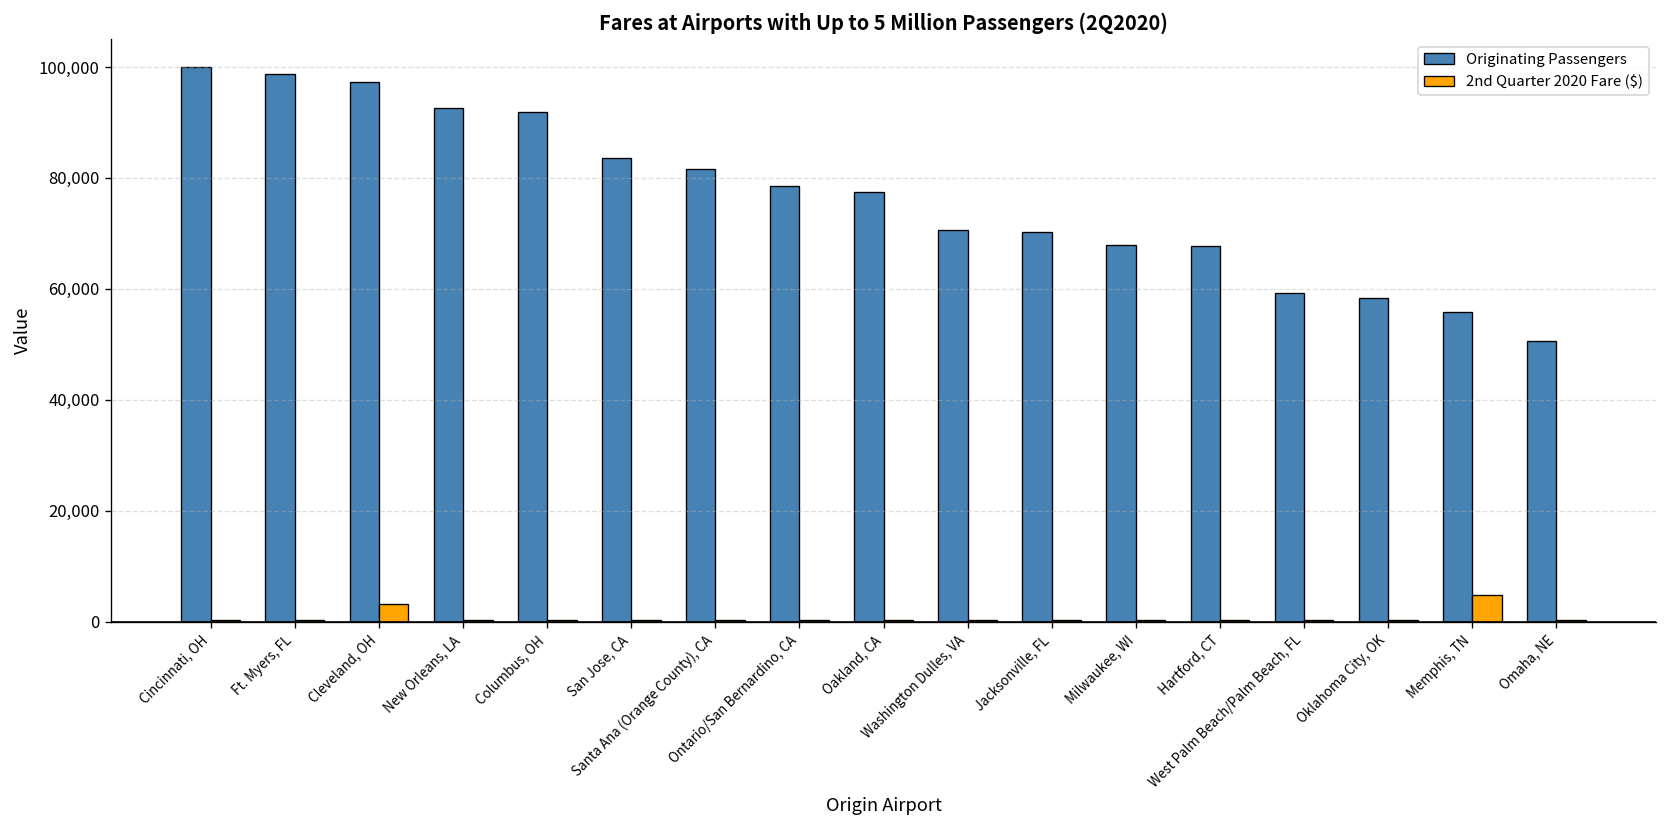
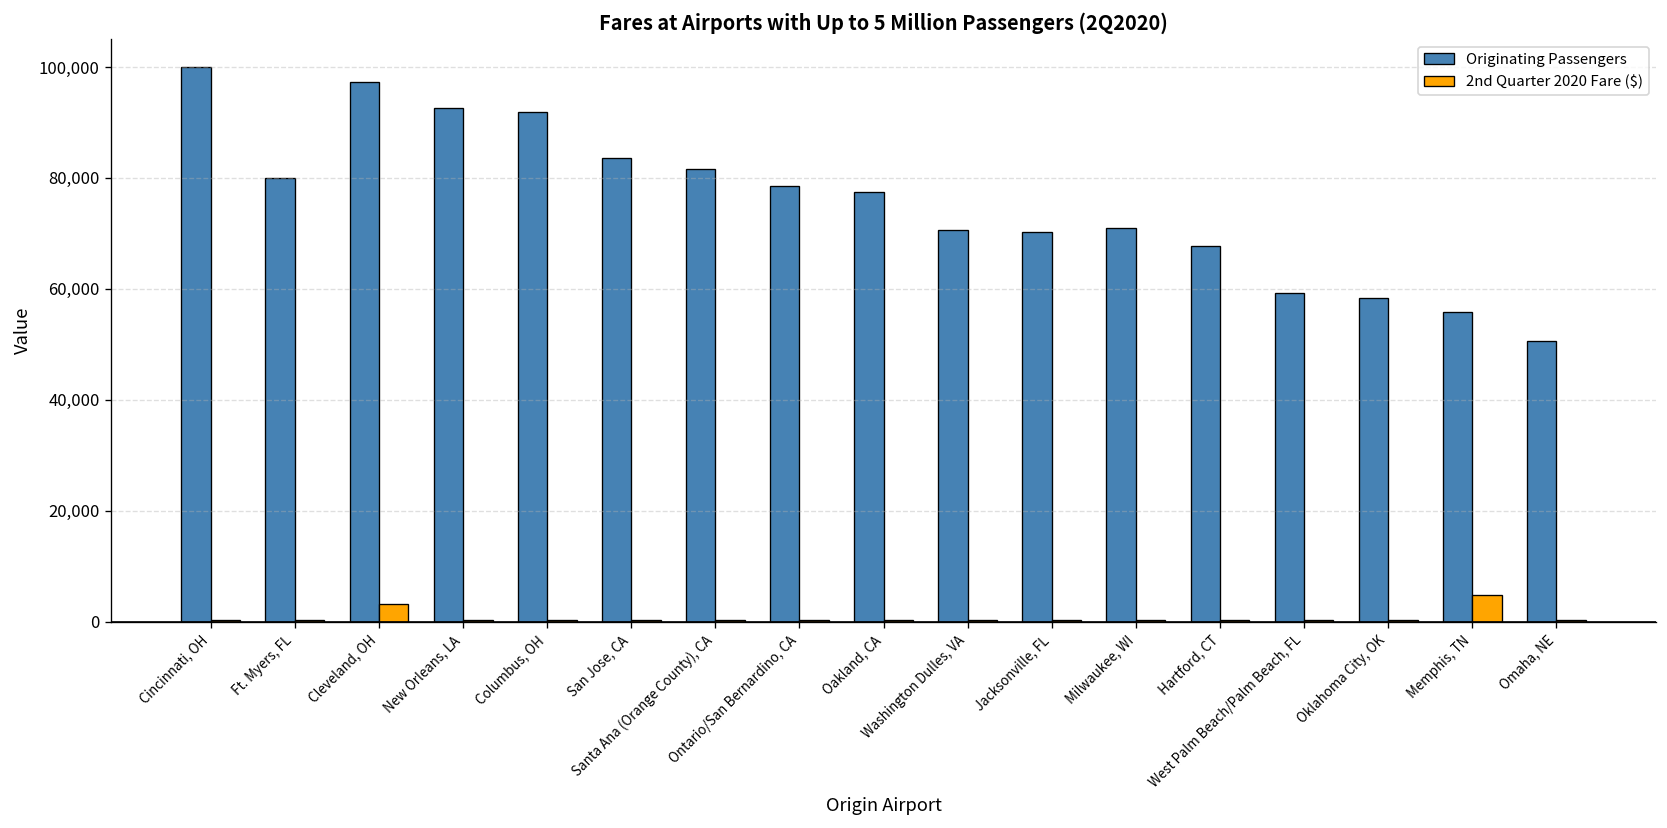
  {
    "Originating Passengers": {
      "Cincinnati, OH": "100,000",
-     "Ft. Myers, FL": "99,000",
+     "Ft. Myers, FL": "80,000",
      "Cleveland, OH": "97,000",
      "New Orleans, LA": "93,000",
      "Columbus, OH": "92,000",
      "San Jose, CA": "84,000",
      "Santa Ana (Orange County), CA": "82,000",
      "Ontario/San Bernardino, CA": "79,000",
      "Oakland, CA": "78,000",
      "Washington Dulles, VA": "71,000",
      "Jacksonville, FL": "70,000",
-     "Milwaukee, WI": "68,000",
+     "Milwaukee, WI": "71,000",
      "Hartford, CT": "68,000",
      "West Palm Beach/Palm Beach, FL": "59,000",
      "Oklahoma City, OK": "58,000",
      "Memphis, TN": "56,000",
      "Omaha, NE": "51,000"
    },
    "2nd Quarter 2020 Fare ($)": {
      "Cleveland, OH": "3,000",
      "Memphis, TN": "5,000"
    }
  }
